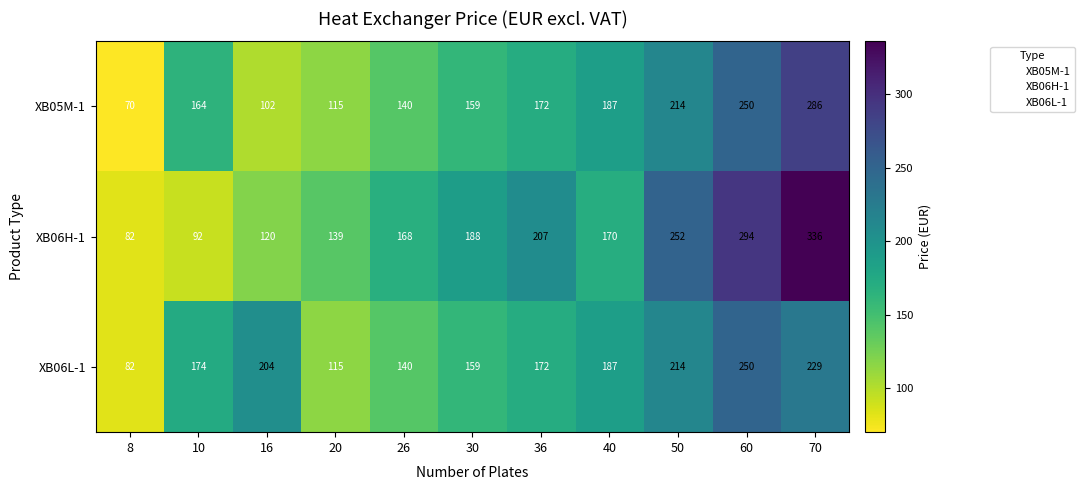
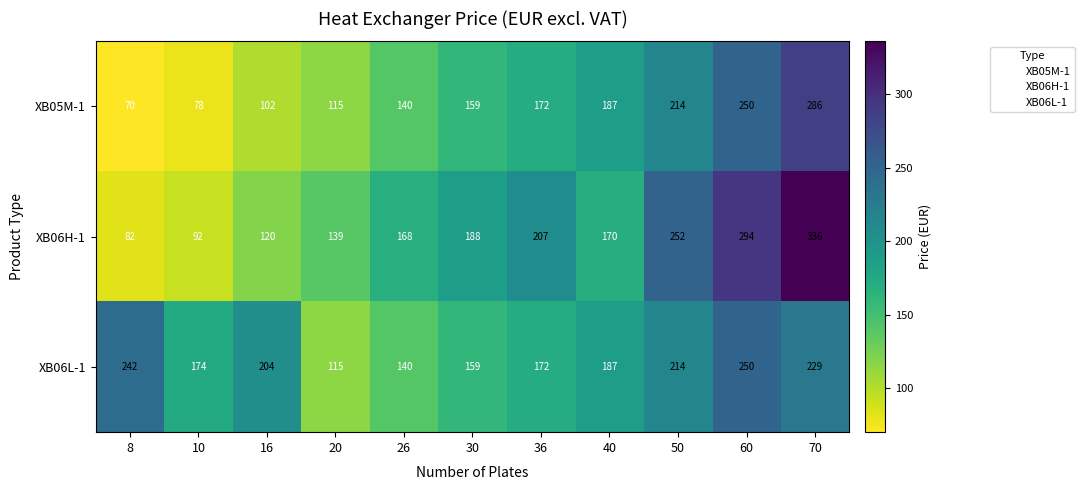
  {
    "XB05M-1": {
      "8": 70,
-     "10": 164,
+     "10": 78,
      "16": 102,
      "20": 115,
      "26": 140,
      "30": 159,
      "36": 172,
      "40": 187,
      "50": 214,
      "60": 250,
      "70": 286
    },
    "XB06H-1": {
      "8": 82,
      "10": 92,
      "16": 120,
      "20": 139,
      "26": 168,
      "30": 188,
      "36": 207,
      "40": 170,
      "50": 252,
      "60": 294,
      "70": 336
    },
    "XB06L-1": {
-     "8": 82,
+     "8": 242,
      "10": 174,
      "16": 204,
      "20": 115,
      "26": 140,
      "30": 159,
      "36": 172,
      "40": 187,
      "50": 214,
      "60": 250,
      "70": 229
    }
  }
